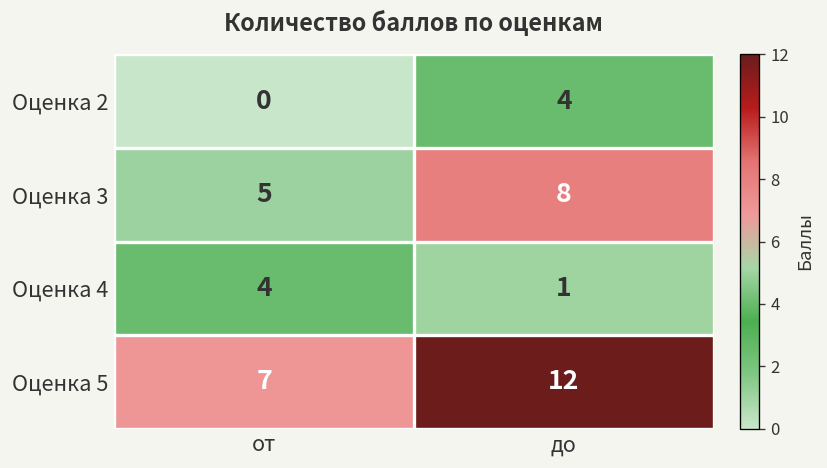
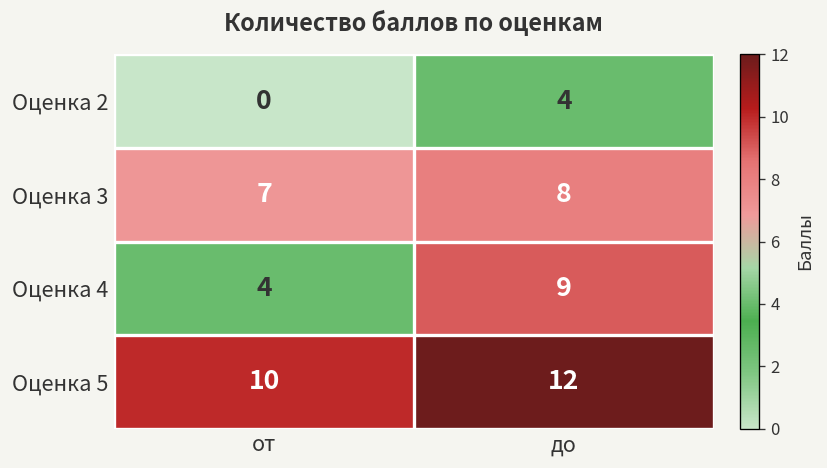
  {
    "Оценка 2": {
      "от": 0,
      "до": 4
    },
    "Оценка 3": {
-     "от": 5,
+     "от": 7,
      "до": 8
    },
    "Оценка 4": {
      "от": 4,
-     "до": 1
+     "до": 9
    },
    "Оценка 5": {
-     "от": 7,
+     "от": 10,
      "до": 12
    }
  }
